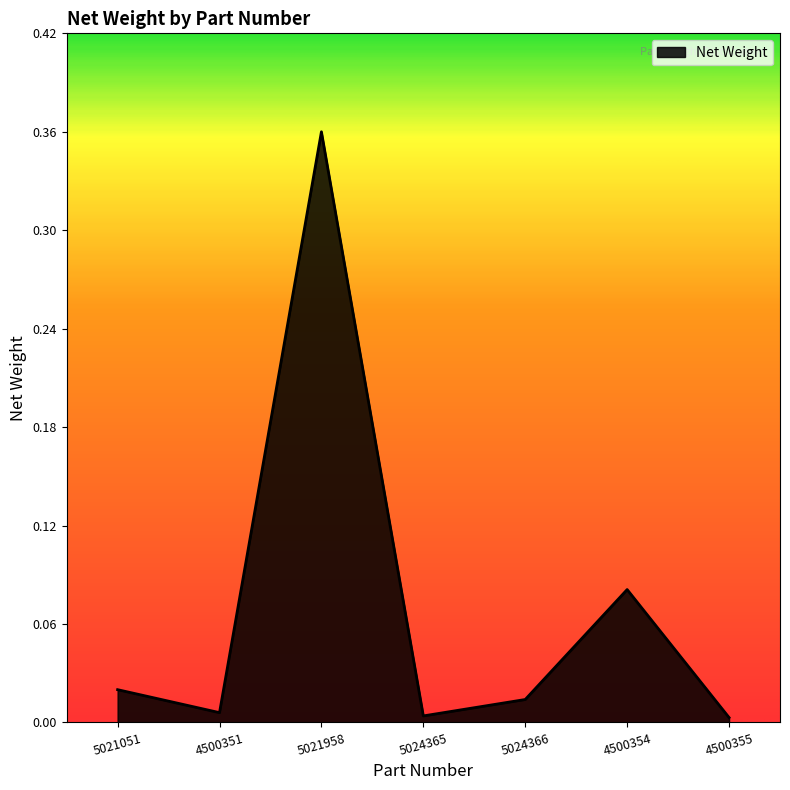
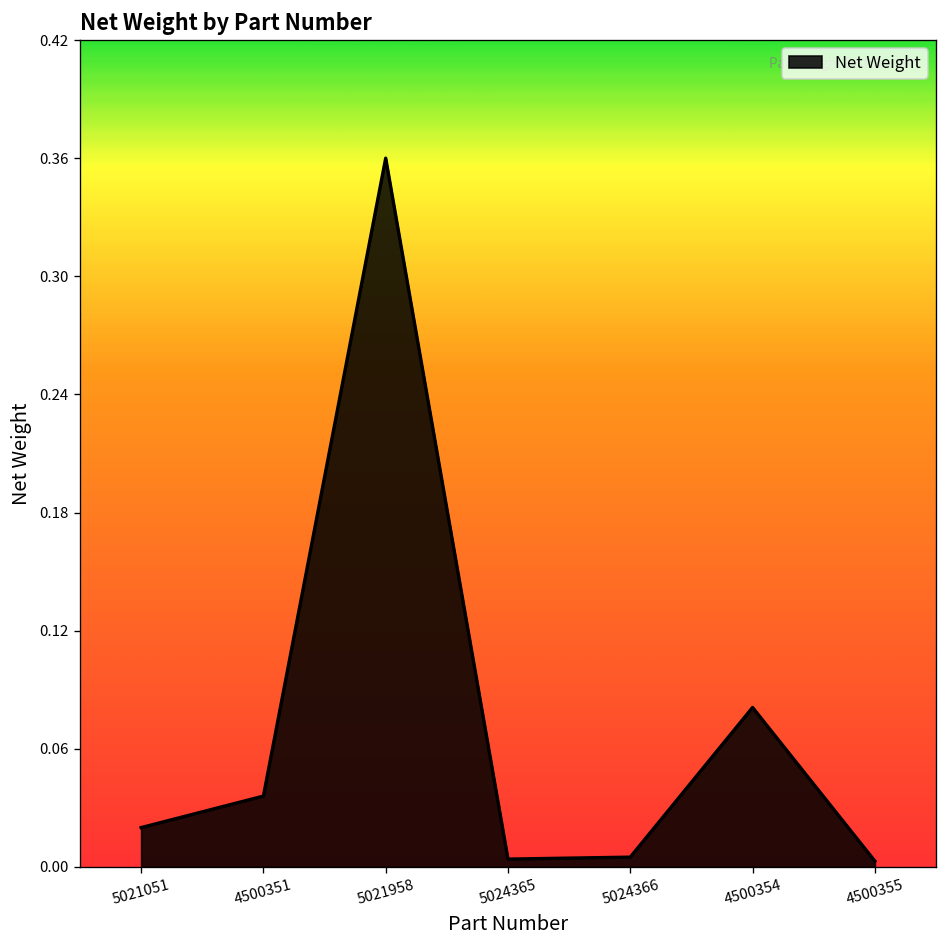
  {
    "5021051": 0.020,
-   "4500351": 0.006,
+   "4500351": 0.036,
    "5021958": 0.360,
    "5024365": 0.004,
-   "5024366": 0.014,
+   "5024366": 0.005,
    "4500354": 0.081,
    "4500355": 0.003
  }
